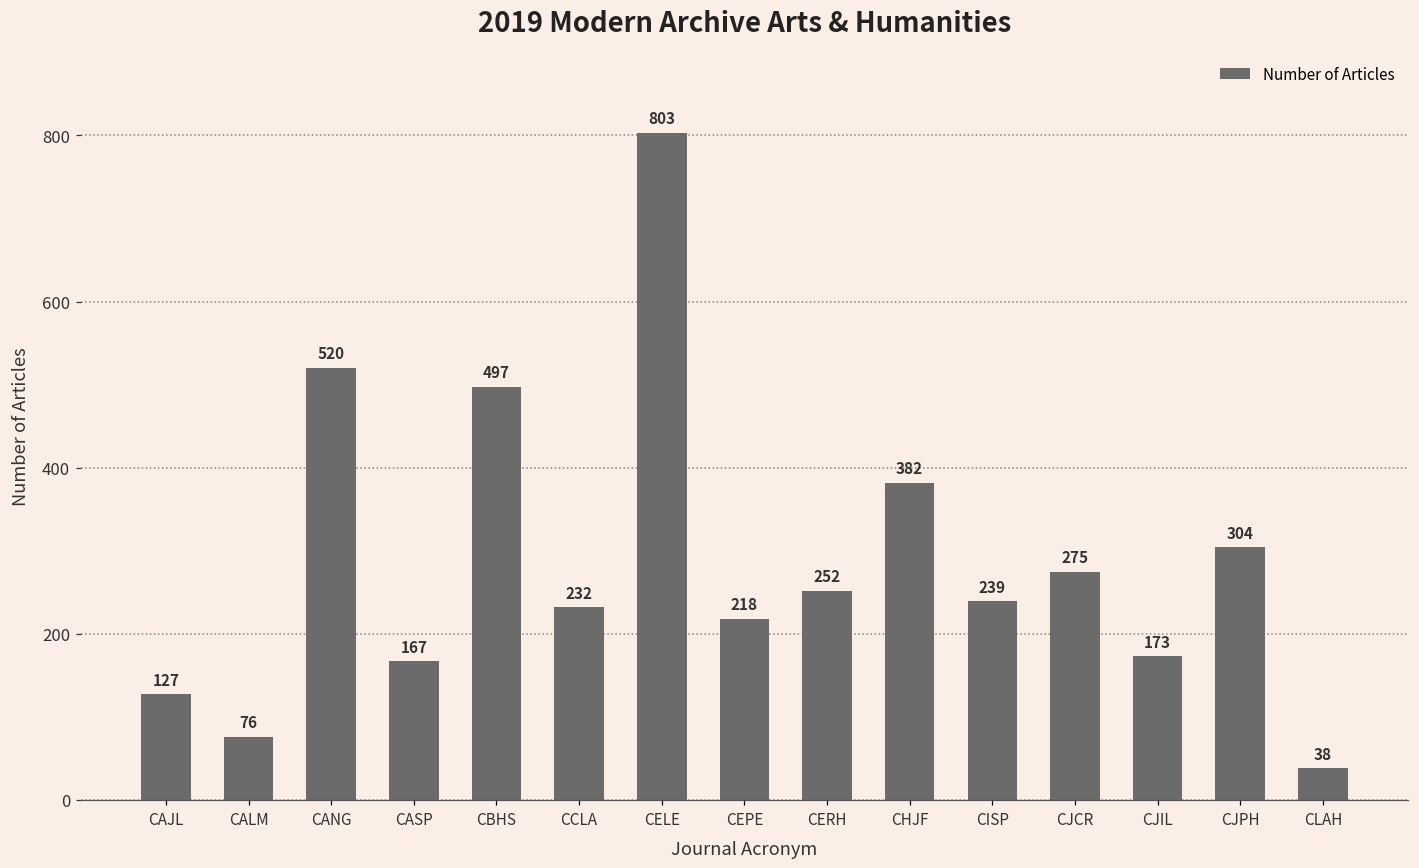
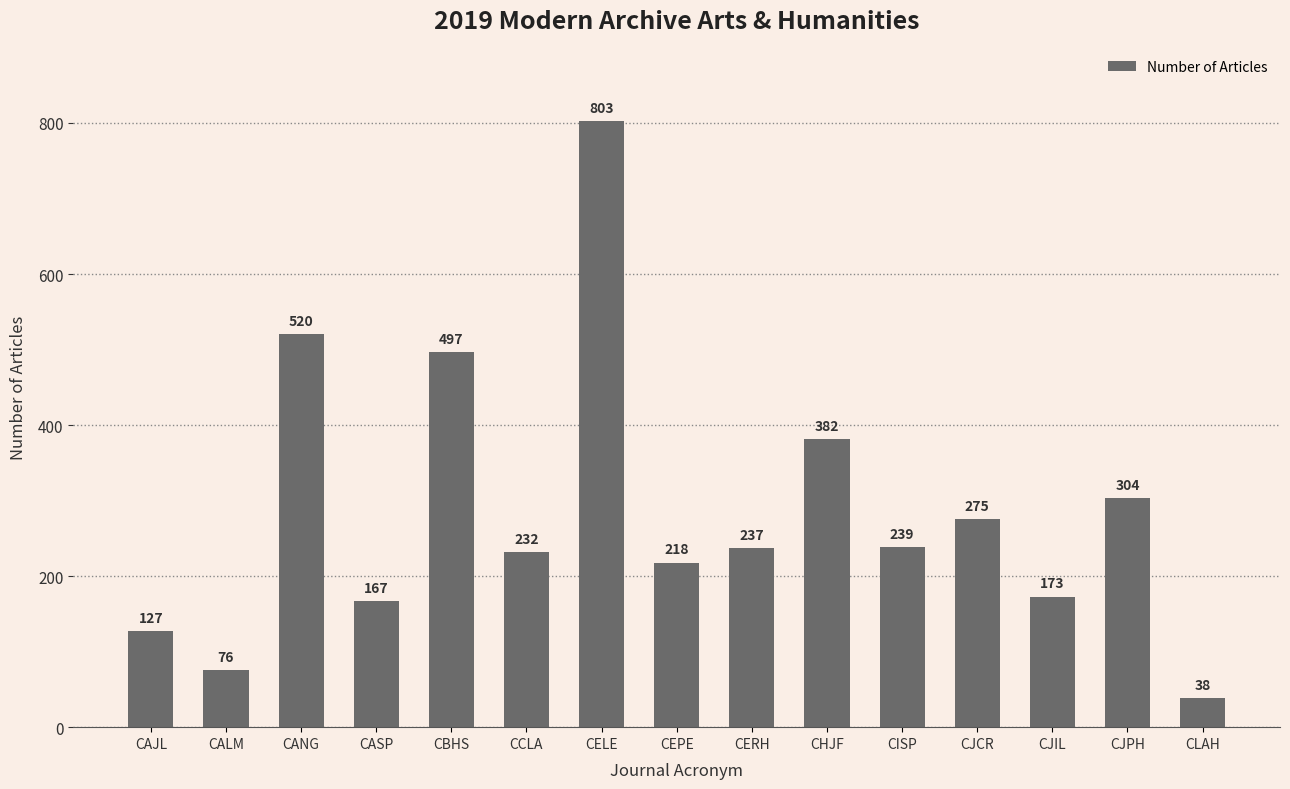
  {
    "CAJL": 127,
    "CALM": 76,
    "CANG": 520,
    "CASP": 167,
    "CBHS": 497,
    "CCLA": 232,
    "CELE": 803,
    "CEPE": 218,
-   "CERH": 252,
+   "CERH": 237,
    "CHJF": 382,
    "CISP": 239,
    "CJCR": 275,
    "CJIL": 173,
    "CJPH": 304,
    "CLAH": 38
  }
